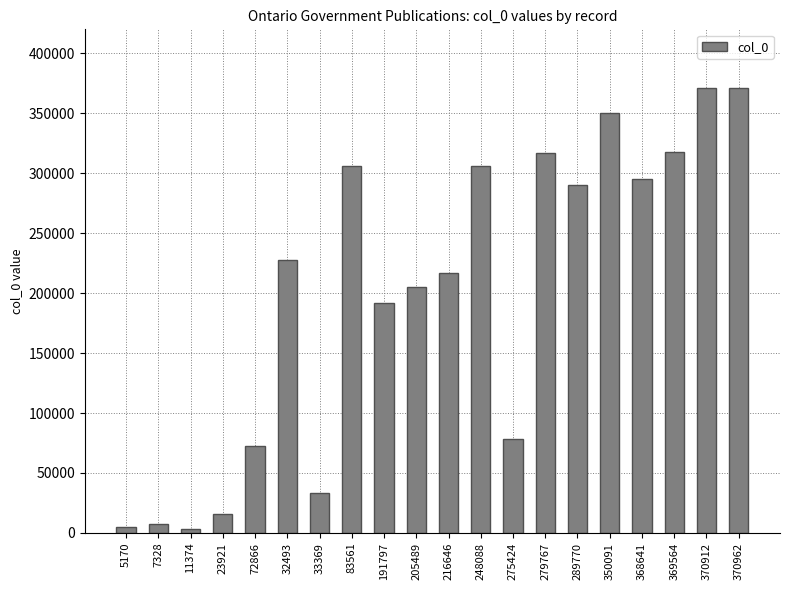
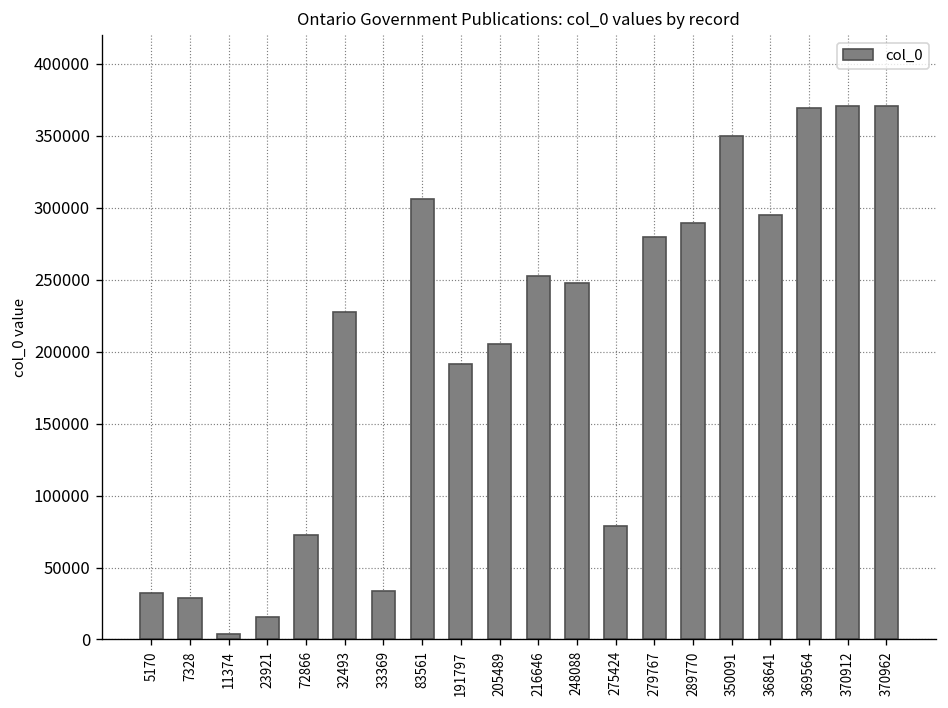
  {
-   "5170": 5000,
-   "7328": 7000,
+   "5170": 32000,
+   "7328": 29000,
    "11374": 4000,
    "23921": 16000,
    "72866": 73000,
    "32493": 227000,
    "33369": 33000,
    "83561": 306000,
    "191797": 192000,
    "205489": 205000,
-   "216646": 217000,
-   "248088": 306000,
+   "216646": 253000,
+   "248088": 248000,
    "275424": 79000,
-   "279767": 317000,
+   "279767": 280000,
    "289770": 290000,
    "350091": 350000,
    "368641": 295000,
-   "369564": 317000,
+   "369564": 370000,
    "370912": 371000,
    "370962": 371000
  }
